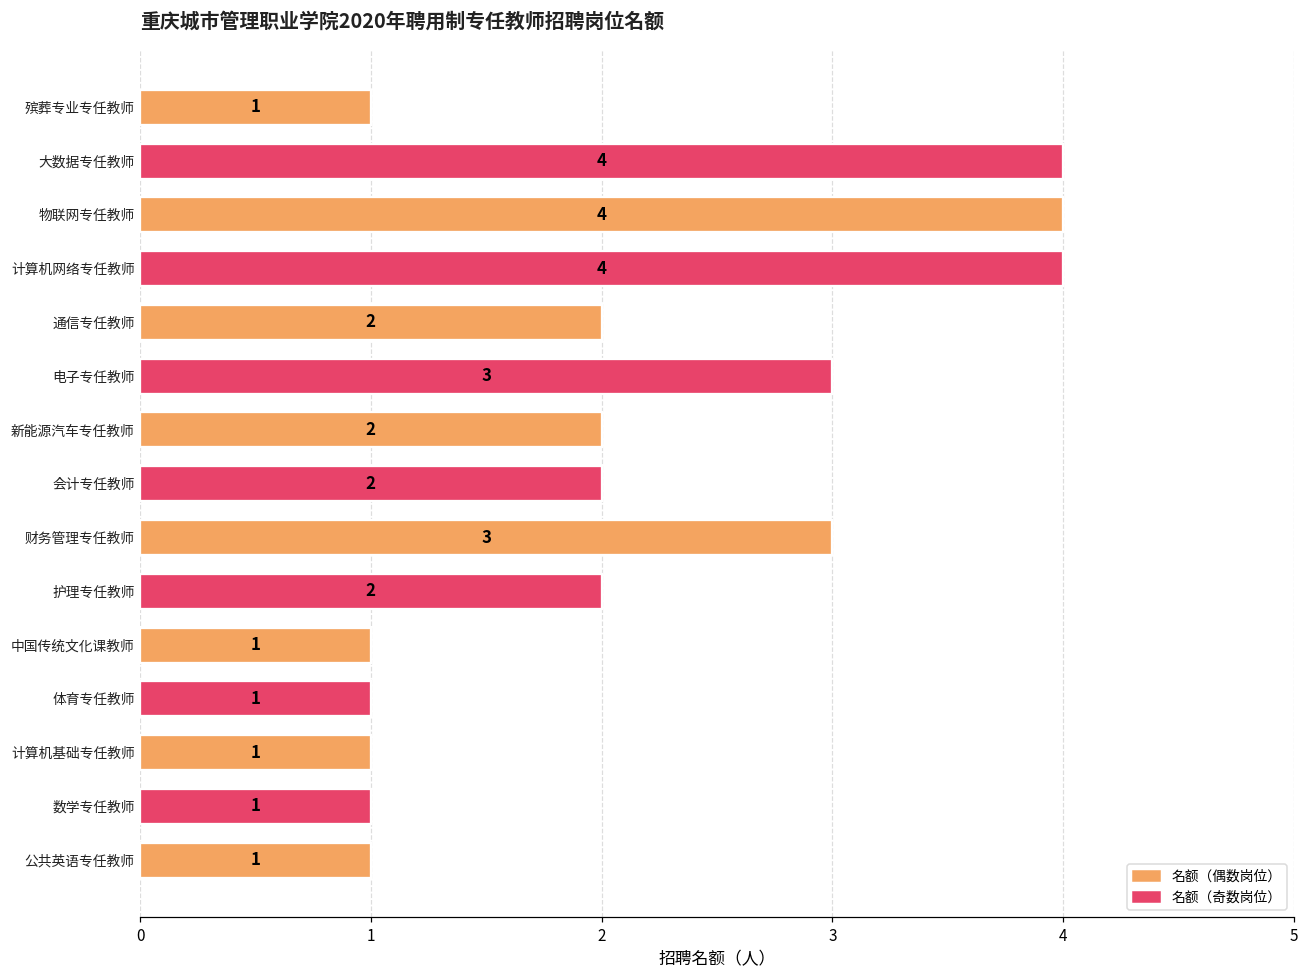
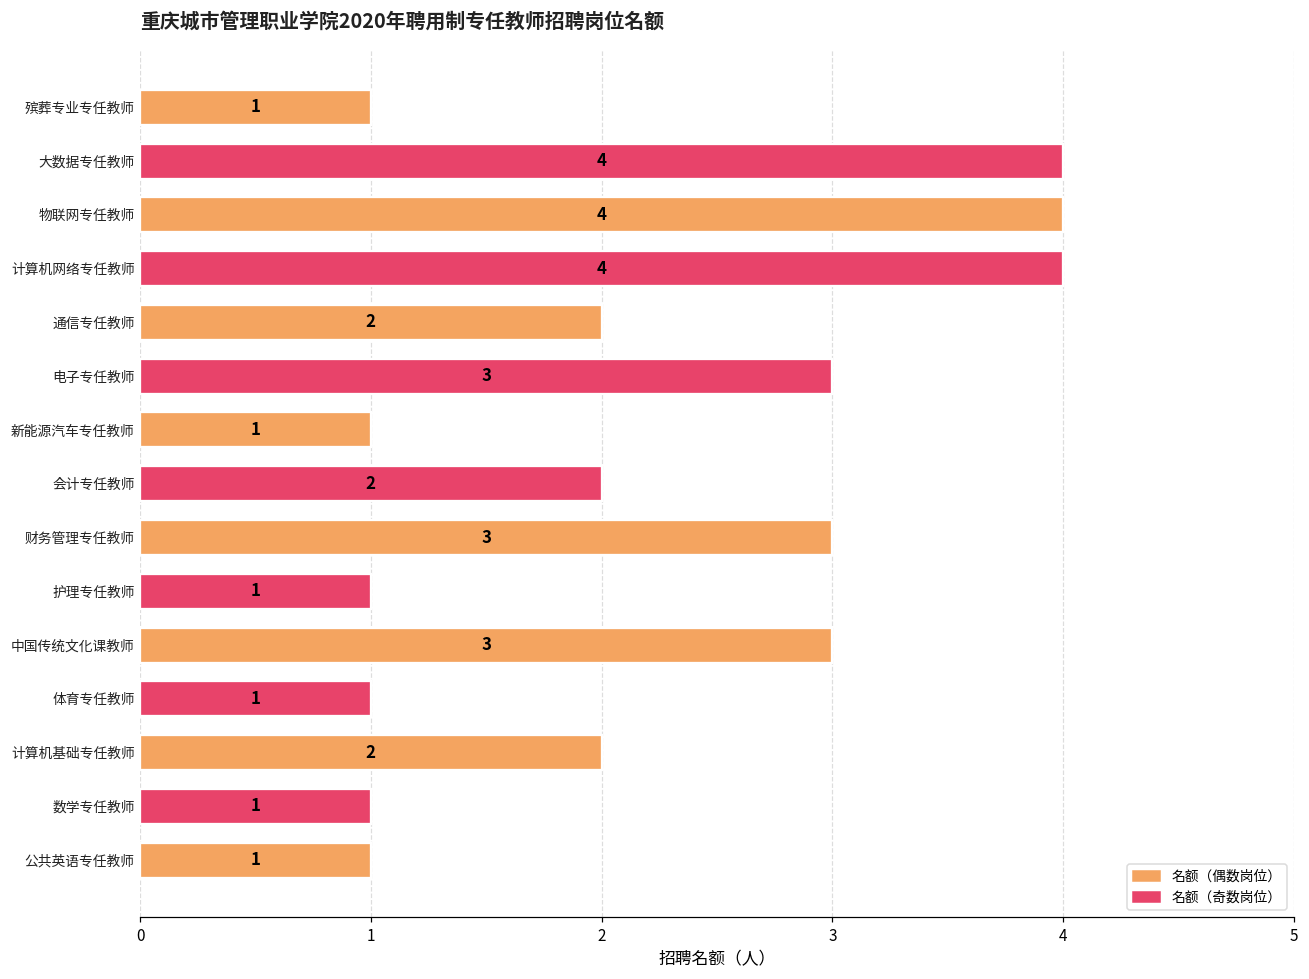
  {
    "殡葬专业专任教师": 1,
    "大数据专任教师": 4,
    "物联网专任教师": 4,
    "计算机网络专任教师": 4,
    "通信专任教师": 2,
    "电子专任教师": 3,
-   "新能源汽车专任教师": 2,
+   "新能源汽车专任教师": 1,
    "会计专任教师": 2,
    "财务管理专任教师": 3,
-   "护理专任教师": 2,
-   "中国传统文化课教师": 1,
+   "护理专任教师": 1,
+   "中国传统文化课教师": 3,
    "体育专任教师": 1,
-   "计算机基础专任教师": 1,
+   "计算机基础专任教师": 2,
    "数学专任教师": 1,
    "公共英语专任教师": 1
  }
